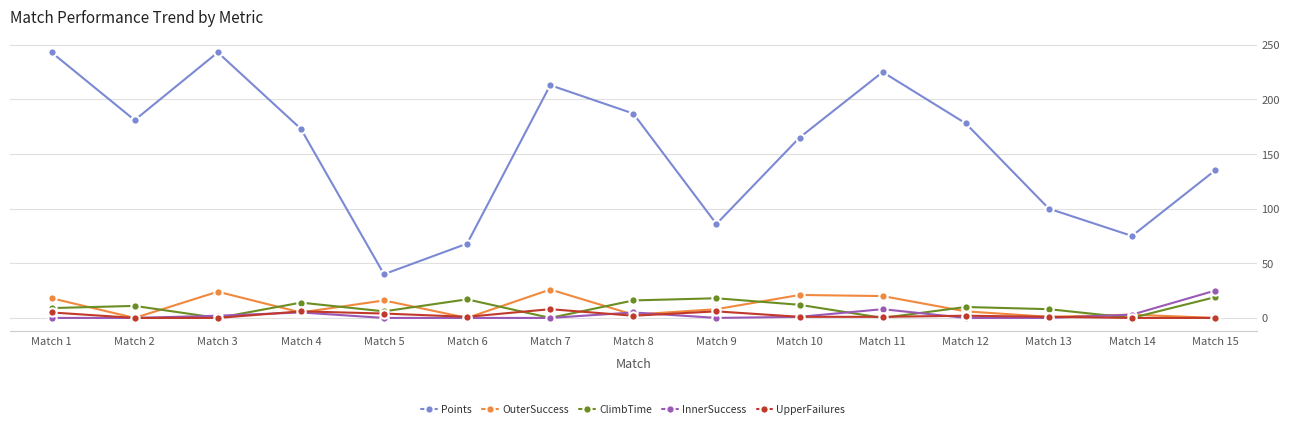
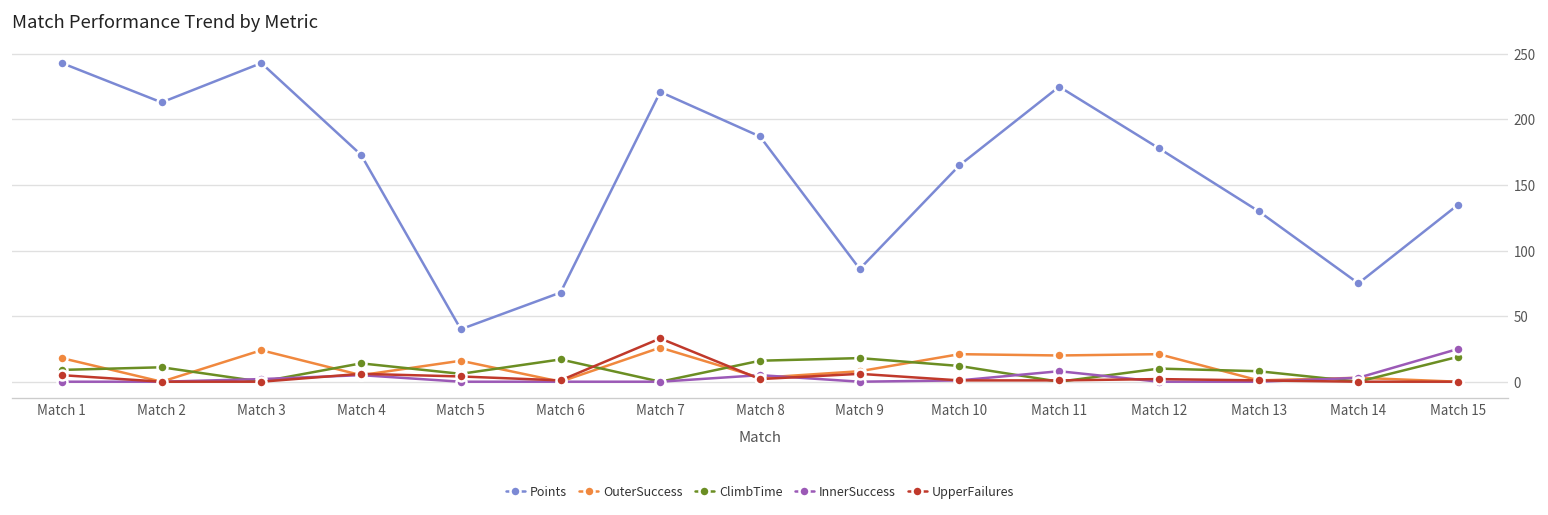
  {
    "Points": {
      "Match 1": 243,
-     "Match 2": 181,
+     "Match 2": 213,
      "Match 3": 243,
      "Match 4": 173,
      "Match 5": 40,
      "Match 6": 68,
-     "Match 7": 213,
+     "Match 7": 221,
      "Match 8": 187,
      "Match 9": 86,
      "Match 10": 165,
      "Match 11": 225,
      "Match 12": 178,
-     "Match 13": 100,
+     "Match 13": 130,
      "Match 14": 75,
      "Match 15": 135
    },
    "OuterSuccess": {
      "Match 1": 18,
      "Match 3": 24,
      "Match 5": 16,
      "Match 7": 26,
      "Match 10": 21,
      "Match 11": 20,
-     "Match 12": 6
+     "Match 12": 21
    },
    "ClimbTime": {
      "Match 1": 9,
      "Match 2": 11,
      "Match 4": 14,
      "Match 6": 17,
      "Match 8": 16,
      "Match 9": 18,
      "Match 10": 12,
      "Match 12": 10,
      "Match 13": 8,
      "Match 15": 19
    },
    "InnerSuccess": {
      "Match 1": 0,
      "Match 5": 0,
      "Match 9": 0,
      "Match 11": 8,
      "Match 15": 25
    },
    "UpperFailures": {
      "Match 1": 5,
-     "Match 7": 8
+     "Match 7": 33
    }
  }
